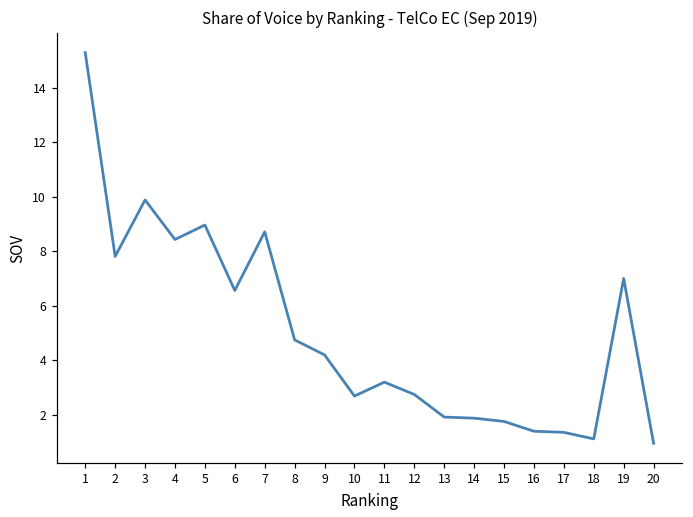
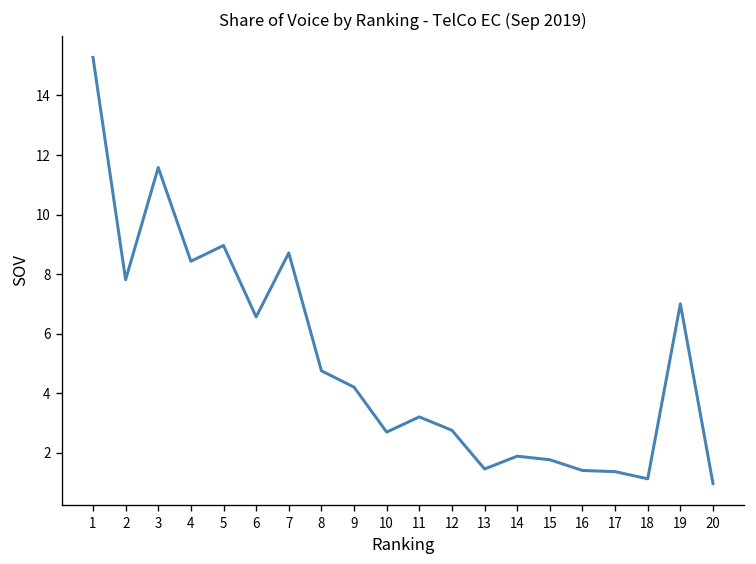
  {
    "1": 15.3,
    "2": 7.8,
-   "3": 9.9,
+   "3": 11.6,
    "4": 8.4,
    "5": 9.0,
    "6": 6.6,
    "7": 8.7,
    "8": 4.8,
    "9": 4.2,
    "10": 2.7,
    "11": 3.2,
    "12": 2.8,
-   "13": 1.9,
+   "13": 1.5,
    "14": 1.9,
    "15": 1.8,
    "16": 1.4,
    "17": 1.4,
    "18": 1.1,
    "19": 7.0,
    "20": 1.0
  }
